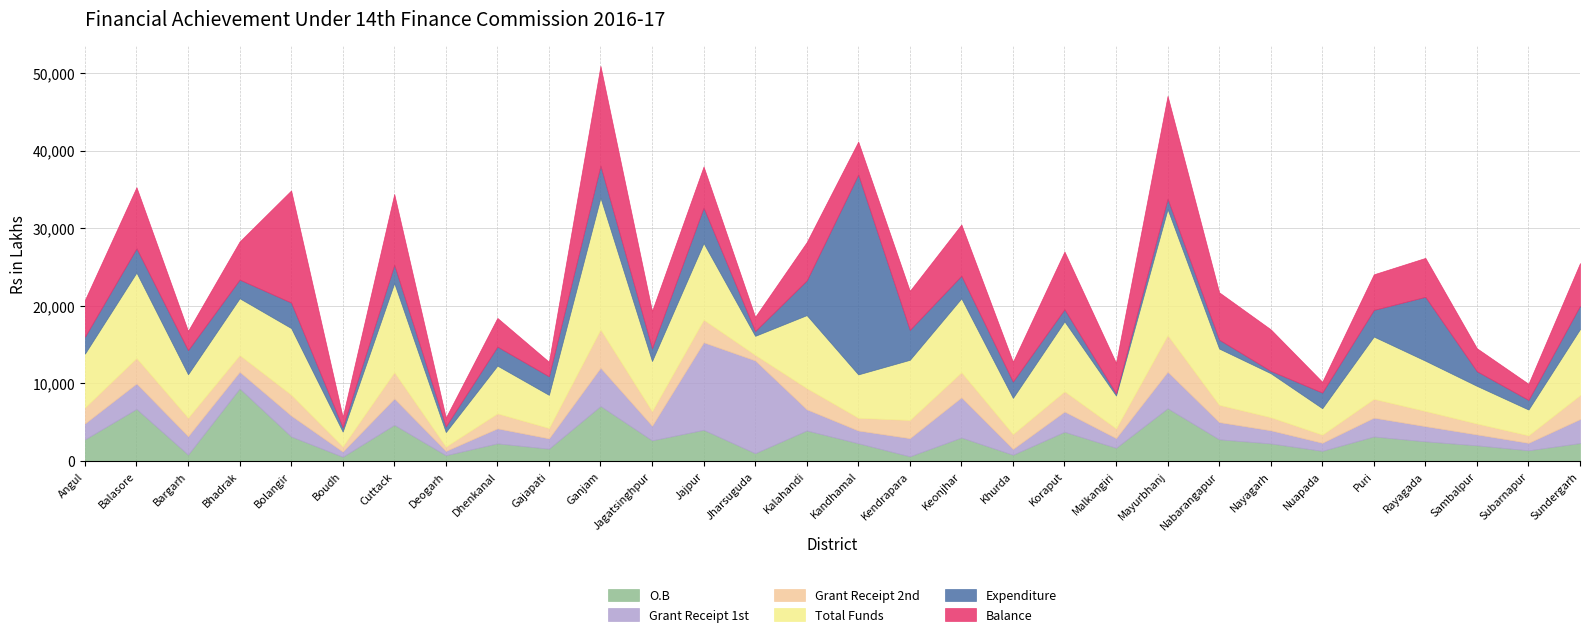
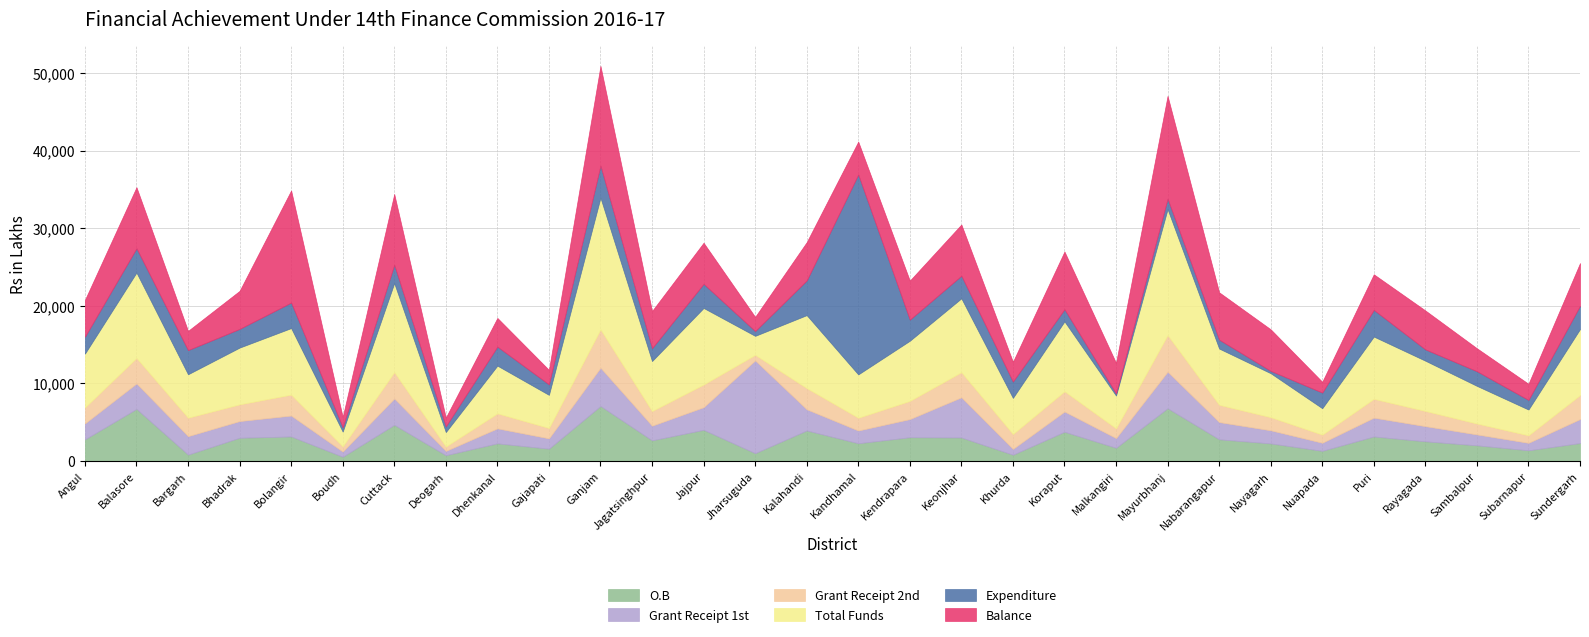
  {
    "O.B": {
      "Angul": "3,000",
      "Balasore": "7,000",
      "Bargarh": "1,000",
-     "Bhadrak": "9,000",
+     "Bhadrak": "3,000",
      "Bolangir": "3,000",
      "Boudh": "1,000",
      "Cuttack": "5,000",
      "Deogarh": "1,000",
      "Dhenkanal": "2,000",
      "Gajapati": "2,000",
      "Ganjam": "7,000",
      "Jagatsinghpur": "3,000",
      "Jajpur": "4,000",
      "Jharsuguda": "1,000",
      "Kalahandi": "4,000",
      "Kandhamal": "2,000",
-     "Kendrapara": "1,000",
+     "Kendrapara": "3,000",
      "Keonjhar": "3,000",
      "Khurda": "1,000",
      "Koraput": "4,000",
      "Malkangiri": "2,000",
      "Mayurbhanj": "7,000",
      "Nabarangapur": "3,000",
      "Nayagarh": "2,000",
      "Nuapada": "1,000",
      "Puri": "3,000",
      "Rayagada": "3,000",
      "Sambalpur": "2,000",
      "Subarnapur": "1,000",
      "Sundergarh": "2,000"
    },
    "Grant Receipt 1st": {
      "Angul": "2,000",
      "Balasore": "3,000",
      "Bargarh": "2,000",
      "Bhadrak": "2,000",
      "Bolangir": "3,000",
      "Boudh": "1,000",
      "Cuttack": "3,000",
      "Deogarh": "1,000",
      "Dhenkanal": "2,000",
      "Gajapati": "1,000",
      "Ganjam": "5,000",
      "Jagatsinghpur": "2,000",
-     "Jajpur": "11,000",
+     "Jajpur": "3,000",
      "Jharsuguda": "12,000",
      "Kalahandi": "3,000",
      "Kandhamal": "2,000",
      "Kendrapara": "2,000",
      "Keonjhar": "5,000",
      "Khurda": "1,000",
      "Koraput": "3,000",
      "Malkangiri": "1,000",
      "Mayurbhanj": "5,000",
      "Nabarangapur": "2,000",
      "Nayagarh": "2,000",
      "Nuapada": "1,000",
      "Puri": "2,000",
      "Rayagada": "2,000",
      "Sambalpur": "1,000",
      "Subarnapur": "1,000",
      "Sundergarh": "3,000"
    },
    "Expenditure": {
      "Angul": "2,000",
      "Balasore": "3,000",
      "Bargarh": "3,000",
      "Bhadrak": "2,000",
      "Bolangir": "3,000",
      "Boudh": "1,000",
      "Cuttack": "2,000",
      "Deogarh": "1,000",
      "Dhenkanal": "2,000",
-     "Gajapati": "2,000",
+     "Gajapati": "1,000",
      "Ganjam": "4,000",
      "Jagatsinghpur": "2,000",
-     "Jajpur": "5,000",
+     "Jajpur": "3,000",
      "Jharsuguda": "1,000",
      "Kalahandi": "4,000",
      "Kandhamal": "26,000",
-     "Kendrapara": "4,000",
+     "Kendrapara": "3,000",
      "Keonjhar": "3,000",
      "Khurda": "2,000",
      "Koraput": "2,000",
      "Mayurbhanj": "1,000",
      "Nabarangapur": "1,000",
      "Nuapada": "2,000",
      "Puri": "3,000",
-     "Rayagada": "8,000",
+     "Rayagada": "1,000",
      "Sambalpur": "2,000",
      "Subarnapur": "1,000",
      "Sundergarh": "3,000"
    },
    "Balance": {
      "Angul": "5,000",
      "Balasore": "8,000",
      "Bargarh": "2,000",
      "Bhadrak": "5,000",
      "Bolangir": "14,000",
      "Boudh": "1,000",
      "Cuttack": "9,000",
      "Deogarh": "1,000",
      "Dhenkanal": "4,000",
      "Gajapati": "2,000",
      "Ganjam": "13,000",
      "Jagatsinghpur": "5,000",
      "Jajpur": "5,000",
      "Jharsuguda": "2,000",
      "Kalahandi": "5,000",
      "Kandhamal": "4,000",
      "Kendrapara": "5,000",
      "Keonjhar": "7,000",
      "Khurda": "3,000",
      "Koraput": "7,000",
      "Malkangiri": "4,000",
      "Mayurbhanj": "13,000",
      "Nabarangapur": "6,000",
      "Nayagarh": "5,000",
      "Nuapada": "1,000",
      "Puri": "5,000",
      "Rayagada": "5,000",
      "Sambalpur": "3,000",
      "Subarnapur": "2,000",
      "Sundergarh": "5,000"
    }
  }
